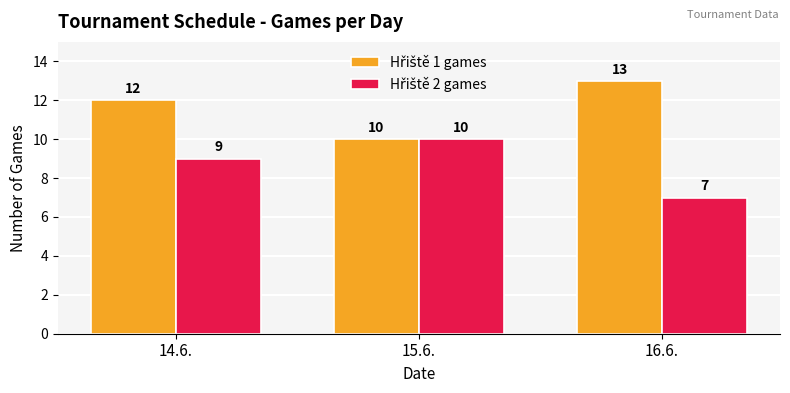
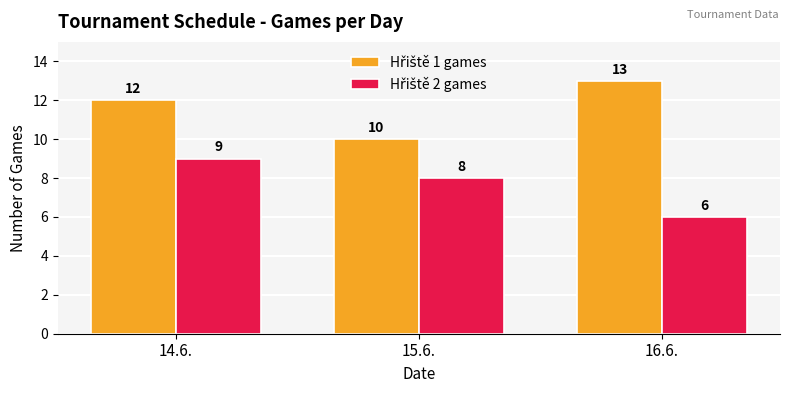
  {
    "Hřiště 1 games": {
      "14.6.": 12,
      "15.6.": 10,
      "16.6.": 13
    },
    "Hřiště 2 games": {
      "14.6.": 9,
-     "15.6.": 10,
-     "16.6.": 7
+     "15.6.": 8,
+     "16.6.": 6
    }
  }
